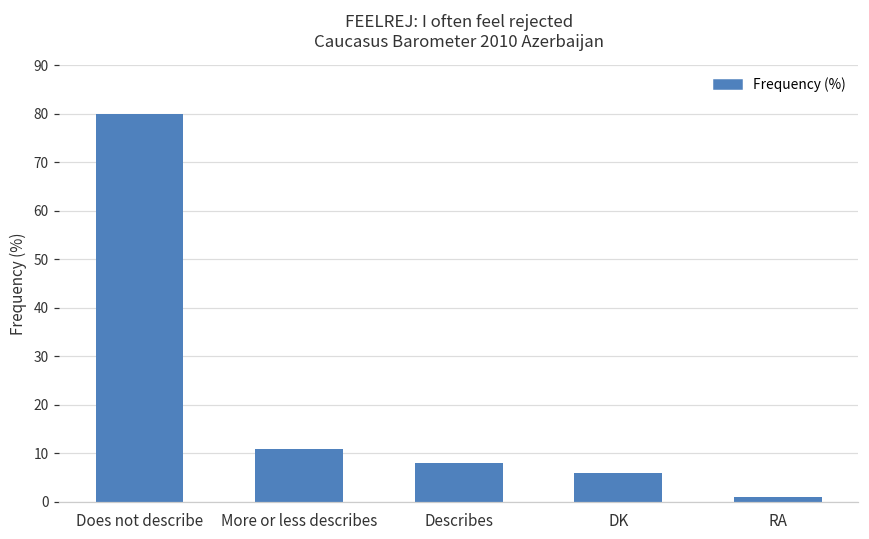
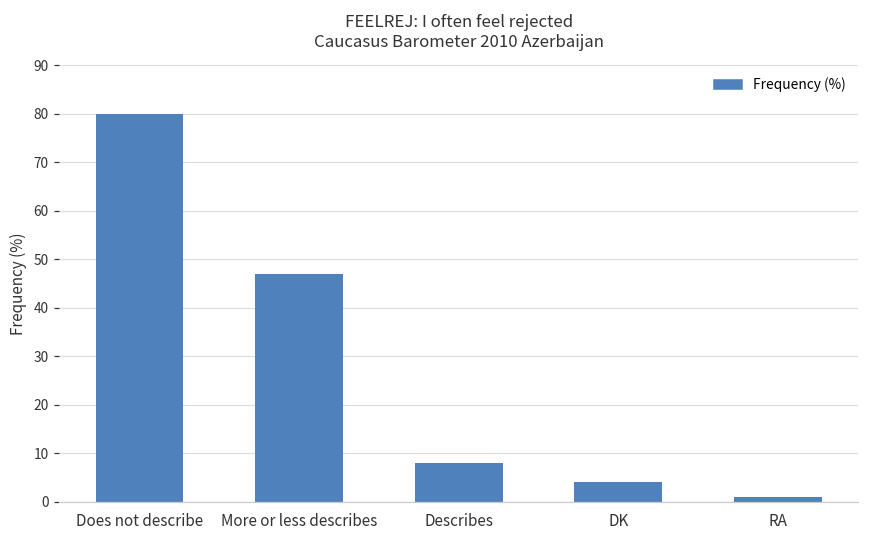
  {
    "Does not describe": 80,
-   "More or less describes": 11,
+   "More or less describes": 47,
    "Describes": 8,
-   "DK": 6,
+   "DK": 4,
    "RA": 1
  }
